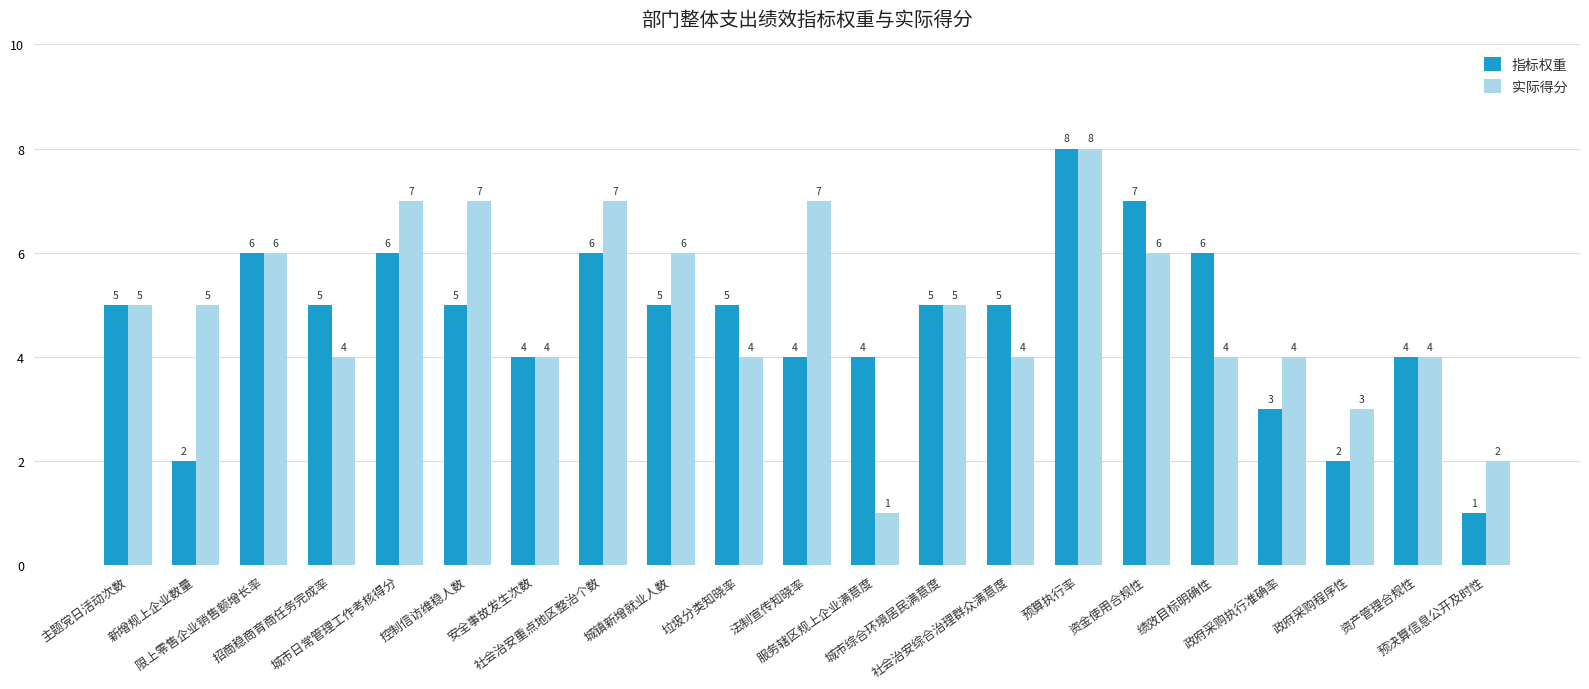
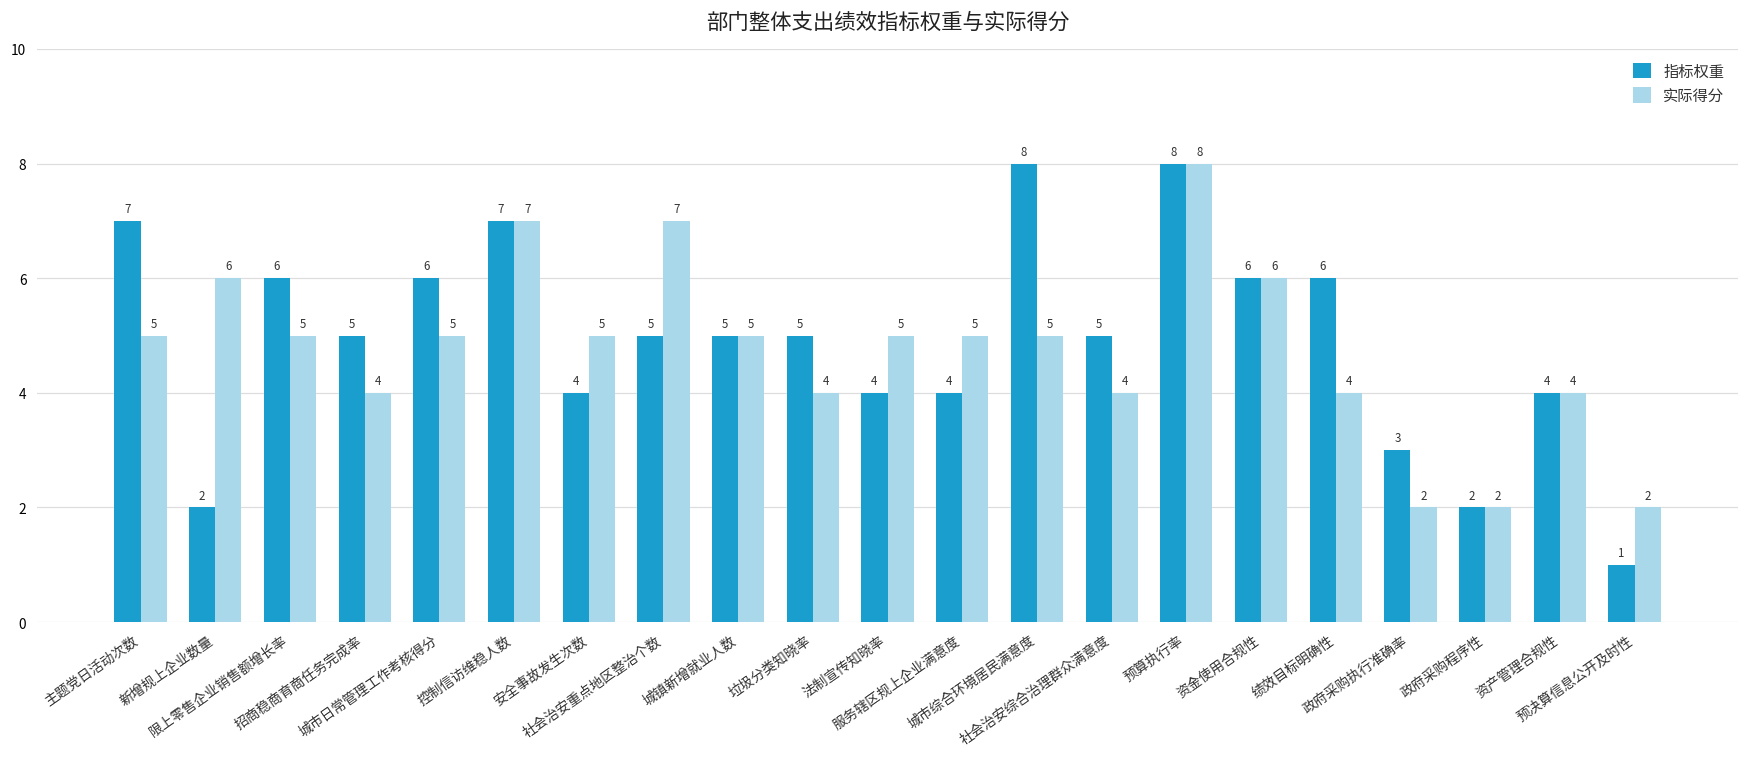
  {
    "指标权重": {
-     "主题党日活动次数": 5,
+     "主题党日活动次数": 7,
      "新增规上企业数量": 2,
      "限上零售企业销售额增长率": 6,
      "招商稳商育商任务完成率": 5,
      "城市日常管理工作考核得分": 6,
-     "控制信访维稳人数": 5,
+     "控制信访维稳人数": 7,
      "安全事故发生次数": 4,
-     "社会治安重点地区整治个数": 6,
+     "社会治安重点地区整治个数": 5,
      "城镇新增就业人数": 5,
      "垃圾分类知晓率": 5,
      "法制宣传知晓率": 4,
      "服务辖区规上企业满意度": 4,
-     "城市综合环境居民满意度": 5,
+     "城市综合环境居民满意度": 8,
      "社会治安综合治理群众满意度": 5,
      "预算执行率": 8,
-     "资金使用合规性": 7,
+     "资金使用合规性": 6,
      "绩效目标明确性": 6,
      "政府采购执行准确率": 3,
      "政府采购程序性": 2,
      "资产管理合规性": 4,
      "预决算信息公开及时性": 1
    },
    "实际得分": {
      "主题党日活动次数": 5,
-     "新增规上企业数量": 5,
-     "限上零售企业销售额增长率": 6,
+     "新增规上企业数量": 6,
+     "限上零售企业销售额增长率": 5,
      "招商稳商育商任务完成率": 4,
-     "城市日常管理工作考核得分": 7,
+     "城市日常管理工作考核得分": 5,
      "控制信访维稳人数": 7,
-     "安全事故发生次数": 4,
+     "安全事故发生次数": 5,
      "社会治安重点地区整治个数": 7,
-     "城镇新增就业人数": 6,
+     "城镇新增就业人数": 5,
      "垃圾分类知晓率": 4,
-     "法制宣传知晓率": 7,
-     "服务辖区规上企业满意度": 1,
+     "法制宣传知晓率": 5,
+     "服务辖区规上企业满意度": 5,
      "城市综合环境居民满意度": 5,
      "社会治安综合治理群众满意度": 4,
      "预算执行率": 8,
      "资金使用合规性": 6,
      "绩效目标明确性": 4,
-     "政府采购执行准确率": 4,
-     "政府采购程序性": 3,
+     "政府采购执行准确率": 2,
+     "政府采购程序性": 2,
      "资产管理合规性": 4,
      "预决算信息公开及时性": 2
    }
  }
